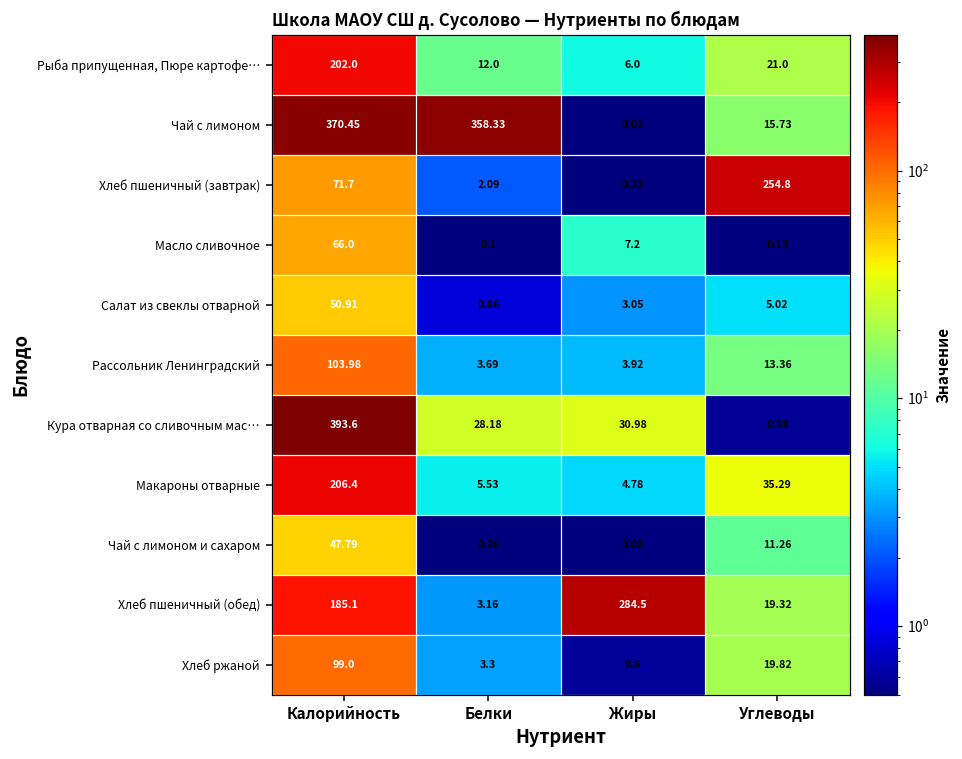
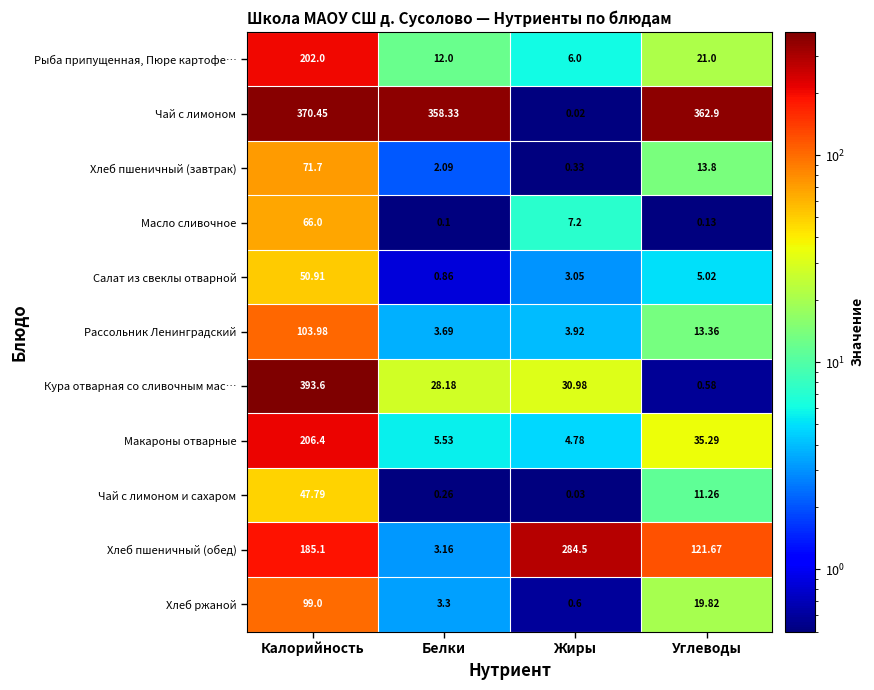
  {
    "Рыба припущенная, Пюре картофе…": {
      "Калорийность": 202.0,
      "Белки": 12.0,
      "Жиры": 6.0,
      "Углеводы": 21.0
    },
    "Чай с лимоном": {
      "Калорийность": 370.45,
      "Белки": 358.33,
      "Жиры": 0.02,
-     "Углеводы": 15.73
+     "Углеводы": 362.9
    },
    "Хлеб пшеничный (завтрак)": {
      "Калорийность": 71.7,
      "Белки": 2.09,
      "Жиры": 0.33,
-     "Углеводы": 254.8
+     "Углеводы": 13.8
    },
    "Масло сливочное": {
      "Калорийность": 66.0,
      "Белки": 0.1,
      "Жиры": 7.2,
      "Углеводы": 0.13
    },
    "Салат из свеклы отварной": {
      "Калорийность": 50.91,
      "Белки": 0.86,
      "Жиры": 3.05,
      "Углеводы": 5.02
    },
    "Рассольник Ленинградский": {
      "Калорийность": 103.98,
      "Белки": 3.69,
      "Жиры": 3.92,
      "Углеводы": 13.36
    },
    "Кура отварная со сливочным мас…": {
      "Калорийность": 393.6,
      "Белки": 28.18,
      "Жиры": 30.98,
      "Углеводы": 0.58
    },
    "Макароны отварные": {
      "Калорийность": 206.4,
      "Белки": 5.53,
      "Жиры": 4.78,
      "Углеводы": 35.29
    },
    "Чай с лимоном и сахаром": {
      "Калорийность": 47.79,
      "Белки": 0.26,
      "Жиры": 0.03,
      "Углеводы": 11.26
    },
    "Хлеб пшеничный (обед)": {
      "Калорийность": 185.1,
      "Белки": 3.16,
      "Жиры": 284.5,
-     "Углеводы": 19.32
+     "Углеводы": 121.67
    },
    "Хлеб ржаной": {
      "Калорийность": 99.0,
      "Белки": 3.3,
      "Жиры": 0.6,
      "Углеводы": 19.82
    }
  }
